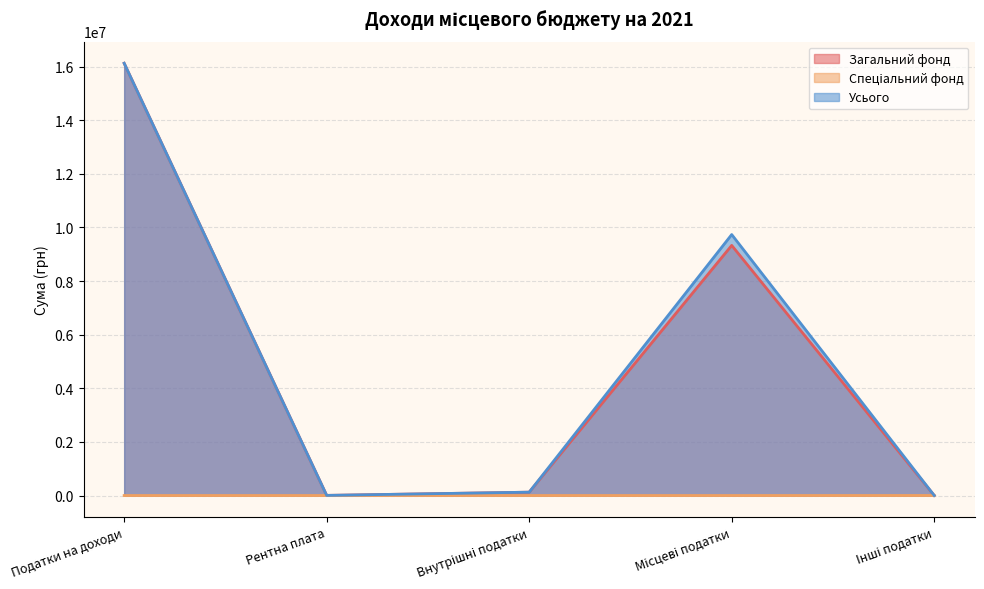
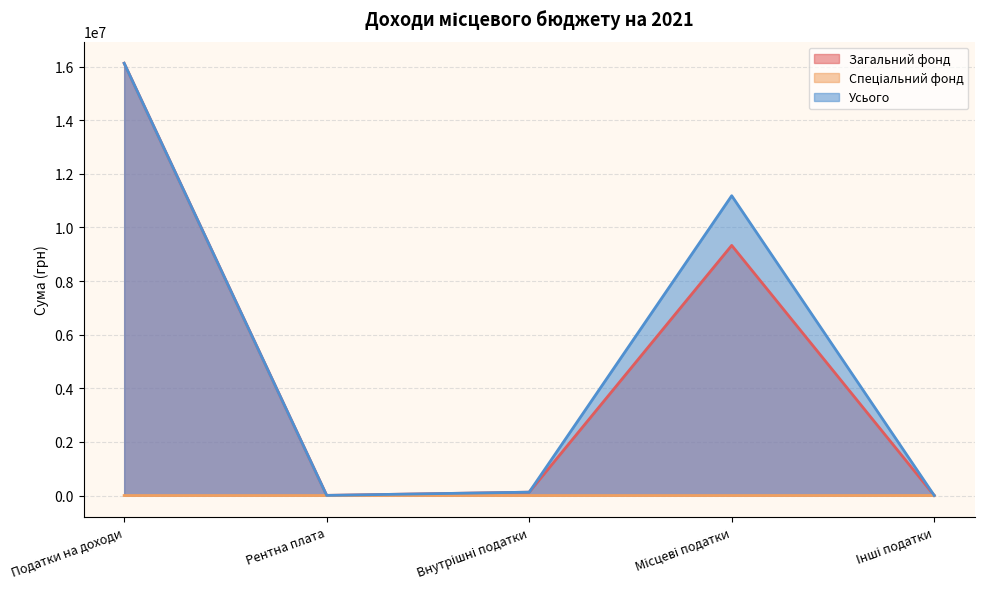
  {
    "Усього": {
-     "Місцеві податки": 9700000
+     "Місцеві податки": 11200000
    }
  }
